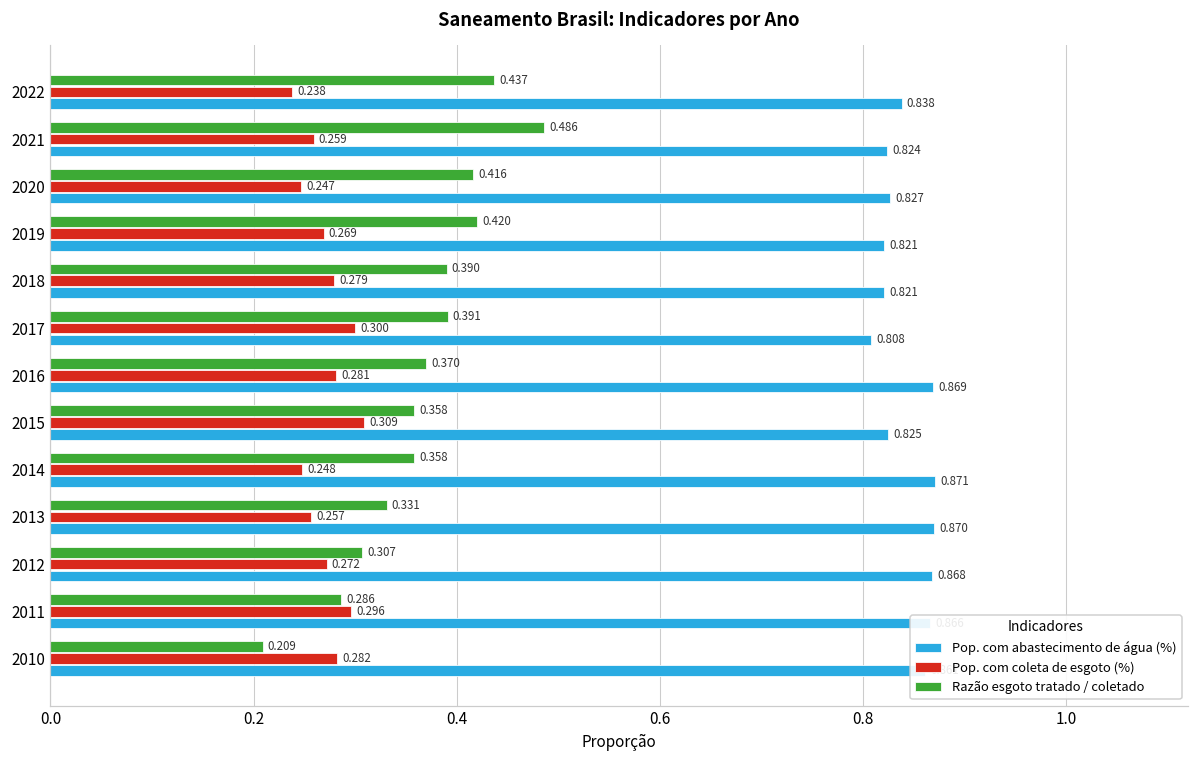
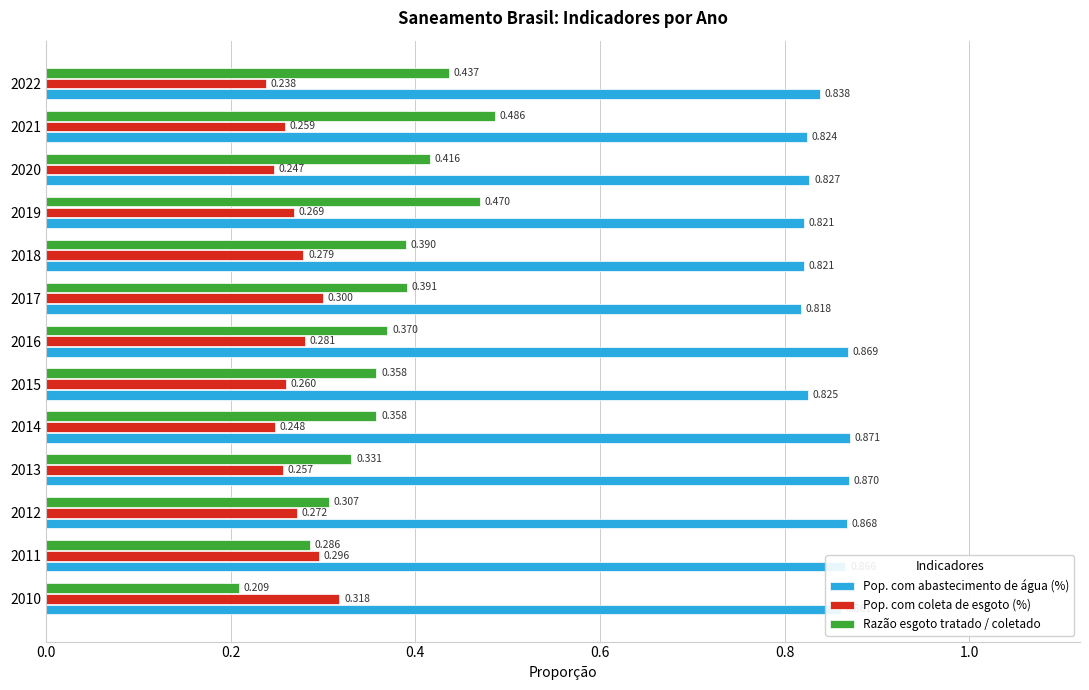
  {
    "Pop. com abastecimento de água (%)": {
      "2022": 0.838,
      "2021": 0.824,
      "2020": 0.827,
      "2019": 0.821,
      "2018": 0.821,
-     "2017": 0.808,
+     "2017": 0.818,
      "2016": 0.869,
      "2015": 0.825,
      "2014": 0.871,
      "2013": 0.870,
      "2012": 0.868
    },
    "Pop. com coleta de esgoto (%)": {
      "2022": 0.238,
      "2021": 0.259,
      "2020": 0.247,
      "2019": 0.269,
      "2018": 0.279,
      "2017": 0.300,
      "2016": 0.281,
-     "2015": 0.309,
+     "2015": 0.260,
      "2014": 0.248,
      "2013": 0.257,
      "2012": 0.272,
      "2011": 0.296,
-     "2010": 0.282
+     "2010": 0.318
    },
    "Razão esgoto tratado / coletado": {
      "2022": 0.437,
      "2021": 0.486,
      "2020": 0.416,
-     "2019": 0.420,
+     "2019": 0.470,
      "2018": 0.390,
      "2017": 0.391,
      "2016": 0.370,
      "2015": 0.358,
      "2014": 0.358,
      "2013": 0.331,
      "2012": 0.307,
      "2011": 0.286,
      "2010": 0.209
    }
  }
